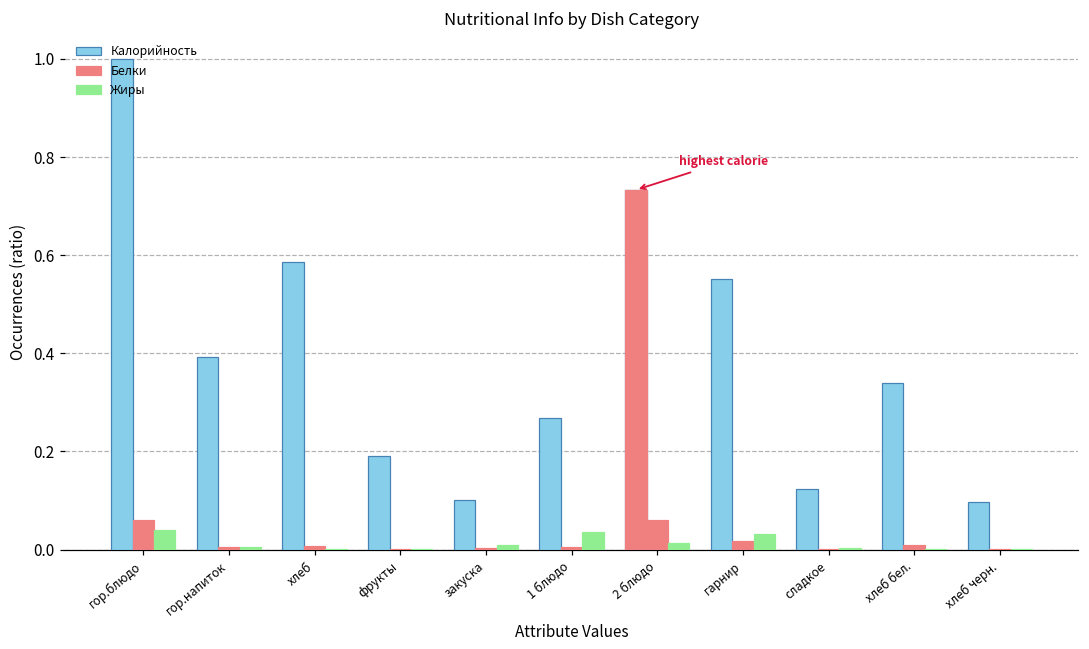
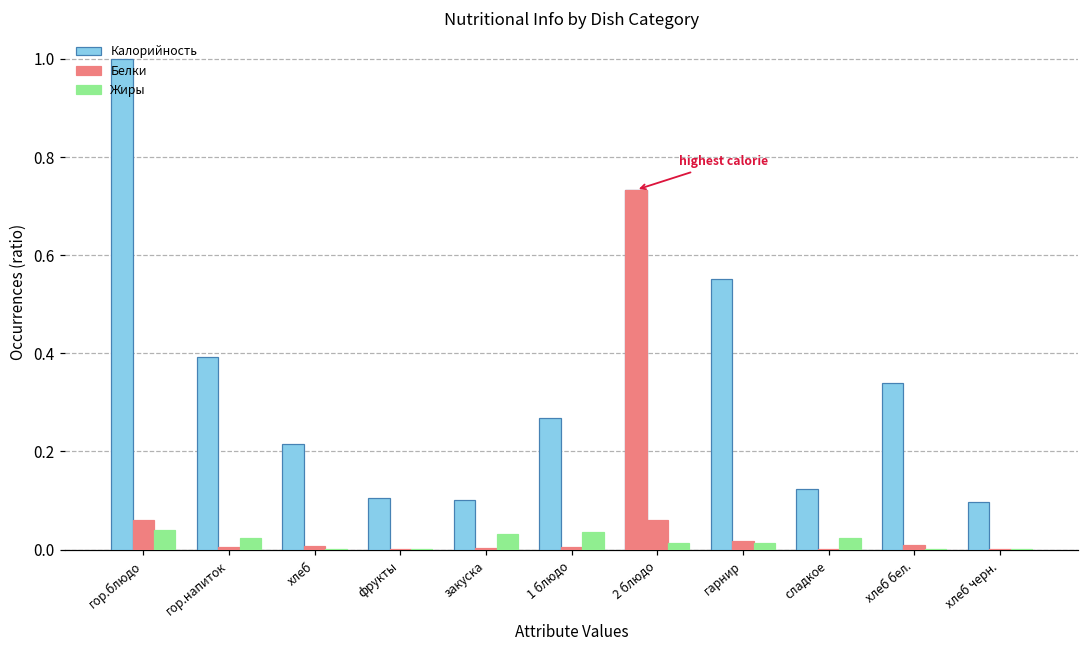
  {
    "Калорийность": {
      "гор.блюдо": 1.00,
      "гор.напиток": 0.39,
-     "хлеб": 0.59,
-     "фрукты": 0.19,
+     "хлеб": 0.21,
+     "фрукты": 0.10,
      "закуска": 0.10,
      "1 блюдо": 0.27,
      "2 блюдо": 0.73,
      "гарнир": 0.55,
      "сладкое": 0.12,
      "хлеб бел.": 0.34,
      "хлеб черн.": 0.10
    },
    "Жиры": {
      "гор.блюдо": 0.04,
-     "гор.напиток": 0.00,
-     "закуска": 0.01,
+     "гор.напиток": 0.02,
+     "закуска": 0.03,
      "1 блюдо": 0.03,
      "2 блюдо": 0.01,
-     "гарнир": 0.03,
-     "сладкое": 0.00
+     "гарнир": 0.01,
+     "сладкое": 0.02
    }
  }
